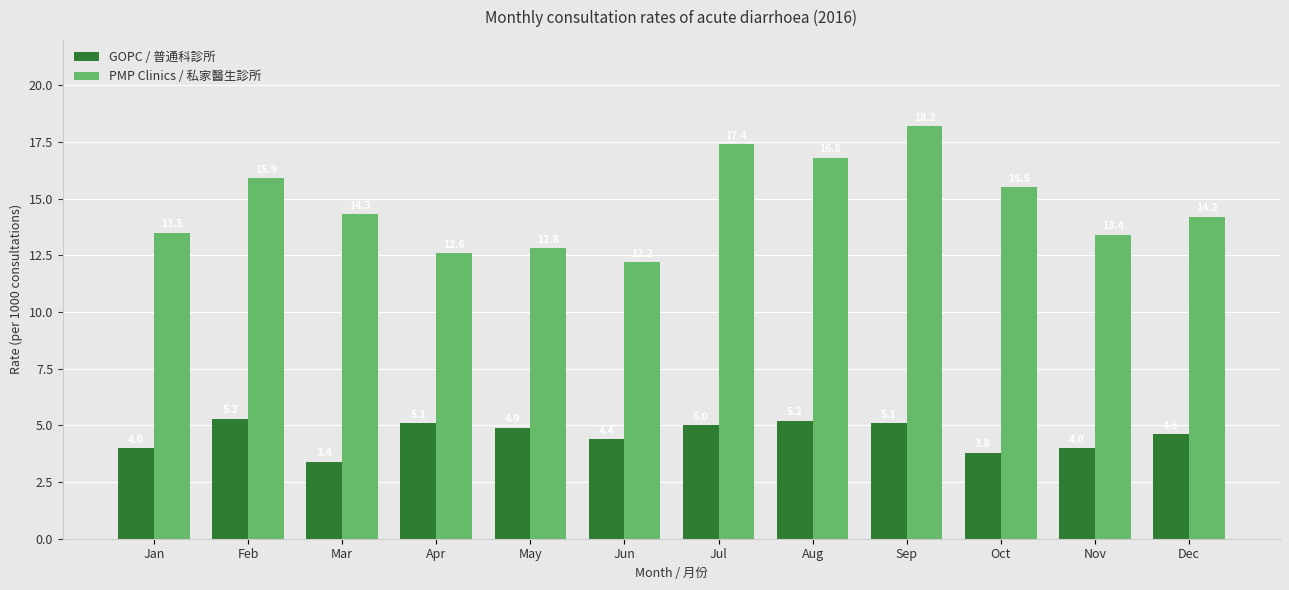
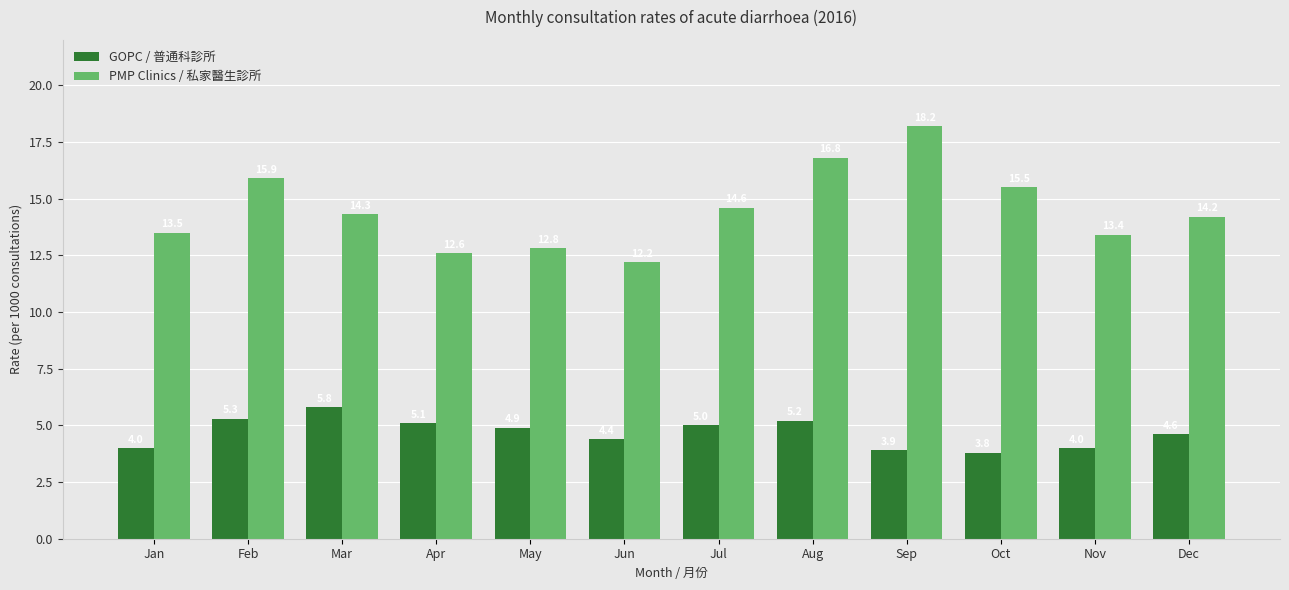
  {
    "GOPC / 普通科診所": {
      "Jan": 4.0,
      "Feb": 5.3,
-     "Mar": 3.4,
+     "Mar": 5.8,
      "Apr": 5.1,
      "May": 4.9,
      "Jun": 4.4,
      "Jul": 5.0,
      "Aug": 5.2,
-     "Sep": 5.1,
+     "Sep": 3.9,
      "Oct": 3.8,
      "Nov": 4.0,
      "Dec": 4.6
    },
    "PMP Clinics / 私家醫生診所": {
      "Jan": 13.5,
      "Feb": 15.9,
      "Mar": 14.3,
      "Apr": 12.6,
      "May": 12.8,
      "Jun": 12.2,
-     "Jul": 17.4,
+     "Jul": 14.6,
      "Aug": 16.8,
      "Sep": 18.2,
      "Oct": 15.5,
      "Nov": 13.4,
      "Dec": 14.2
    }
  }
